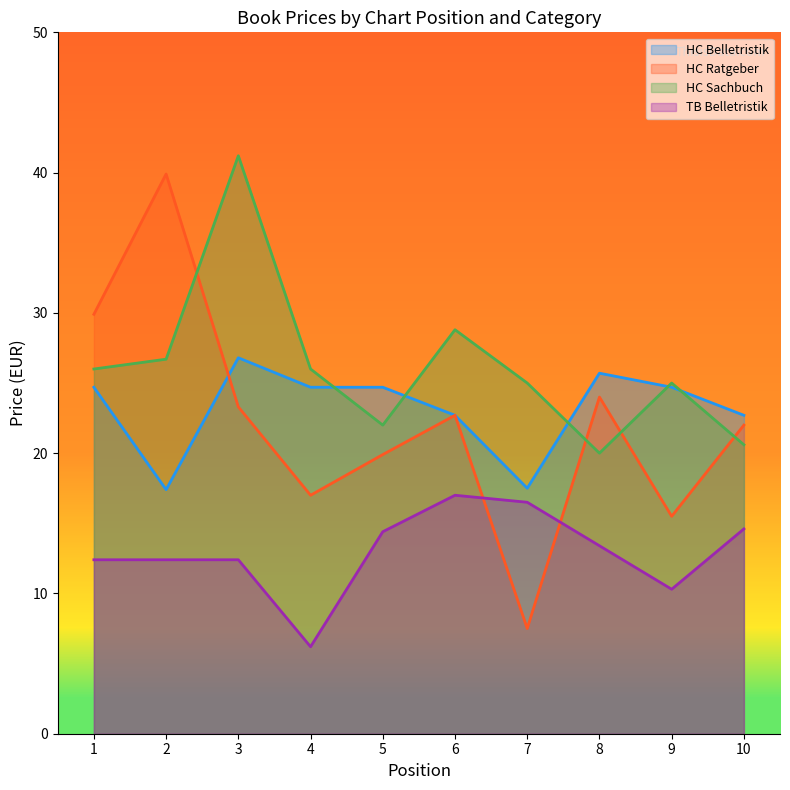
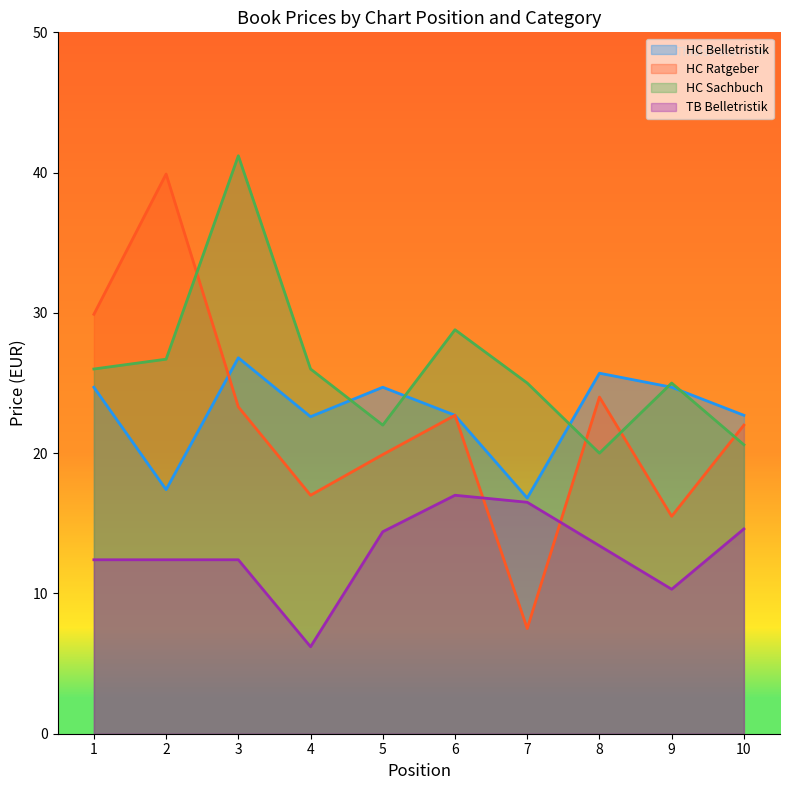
  {
    "HC Belletristik": {
      "1": 24.7,
      "2": 17.4,
      "3": 26.8,
-     "4": 24.7,
+     "4": 22.6,
      "5": 24.7,
-     "7": 17.5,
+     "7": 16.8,
      "8": 25.7,
      "9": 24.7,
      "10": 22.7
    },
    "HC Ratgeber": {
      "1": 29.9,
      "2": 39.9,
      "3": 23.3,
      "4": 17.0,
      "5": 19.9,
      "7": 7.5,
      "8": 24.0,
      "9": 15.5,
      "10": 22.0
    },
    "HC Sachbuch": {
      "1": 26.0,
      "2": 26.7,
      "3": 41.2,
      "4": 26.0,
      "5": 22.0,
      "6": 28.8,
      "7": 25.0,
      "8": 20.0,
      "9": 25.0,
      "10": 20.6
    },
    "TB Belletristik": {
      "1": 12.4,
      "2": 12.4,
      "3": 12.4,
      "4": 6.2,
      "5": 14.4,
      "6": 17.0,
      "7": 16.5,
      "8": 13.4,
      "9": 10.3,
      "10": 14.6
    }
  }
